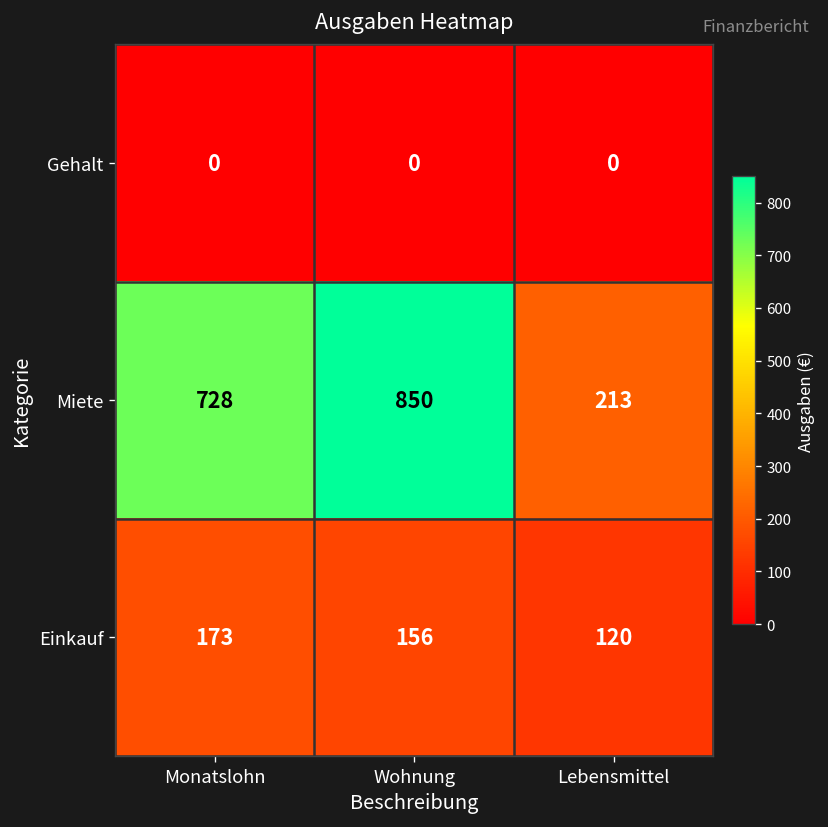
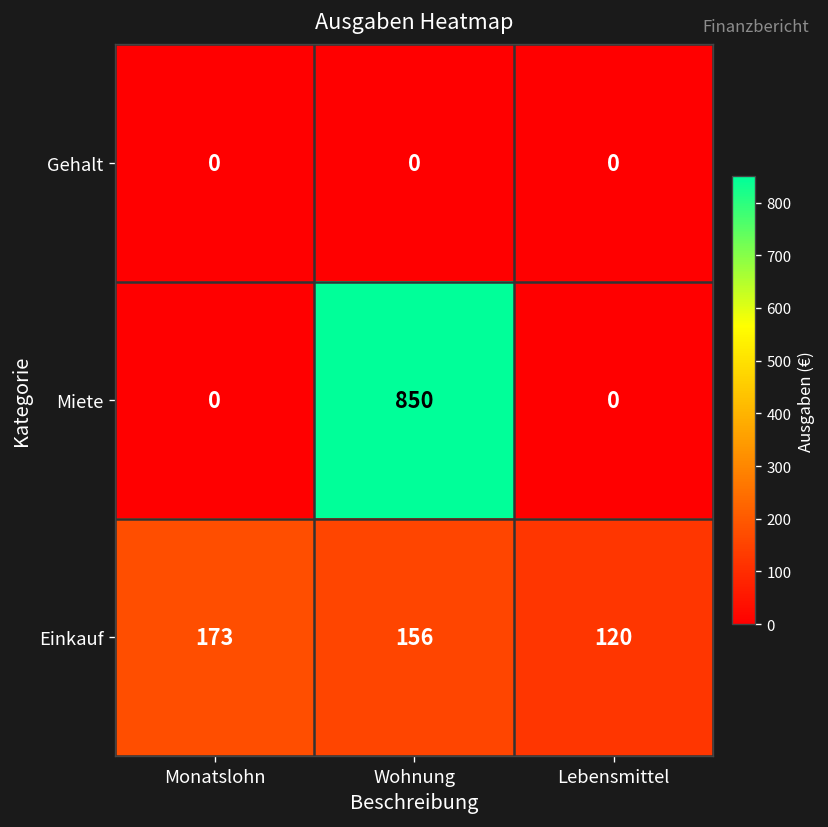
  {
    "Gehalt": {
      "Monatslohn": 0,
      "Wohnung": 0,
      "Lebensmittel": 0
    },
    "Miete": {
-     "Monatslohn": 728,
+     "Monatslohn": 0,
      "Wohnung": 850,
-     "Lebensmittel": 213
+     "Lebensmittel": 0
    },
    "Einkauf": {
      "Monatslohn": 173,
      "Wohnung": 156,
      "Lebensmittel": 120
    }
  }
